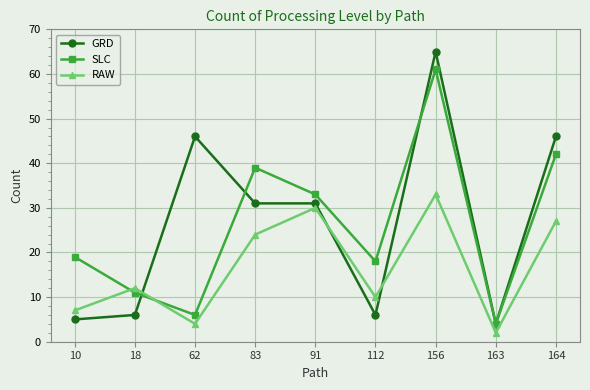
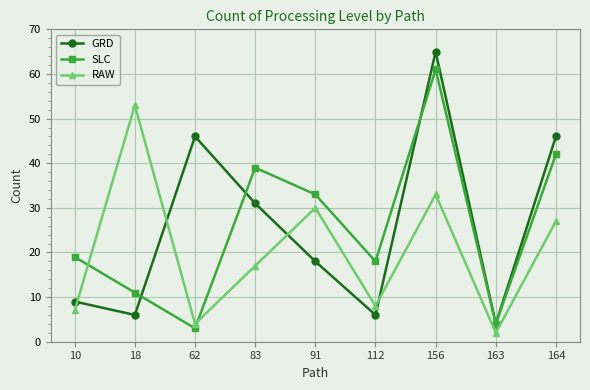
  {
    "GRD": {
-     "10": 5,
+     "10": 9,
      "18": 6,
      "62": 46,
      "83": 31,
-     "91": 31,
+     "91": 18,
      "112": 6,
      "156": 65,
      "164": 46
    },
    "SLC": {
      "10": 19,
      "18": 11,
-     "62": 6,
+     "62": 3,
      "83": 39,
      "91": 33,
      "112": 18,
      "156": 61,
      "164": 42
    },
    "RAW": {
      "10": 7,
-     "18": 12,
+     "18": 53,
      "62": 4,
-     "83": 24,
+     "83": 17,
      "91": 30,
-     "112": 10,
+     "112": 8,
      "156": 33,
      "163": 2,
      "164": 27
    }
  }
